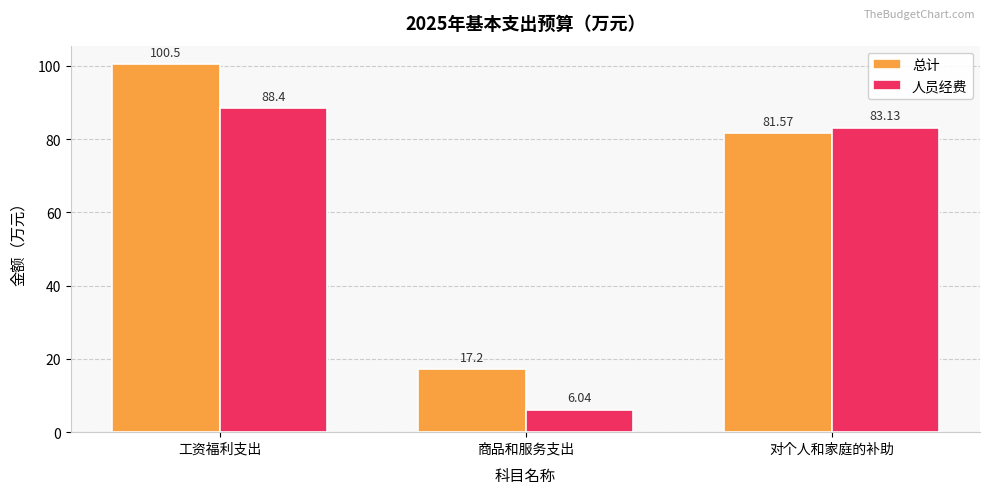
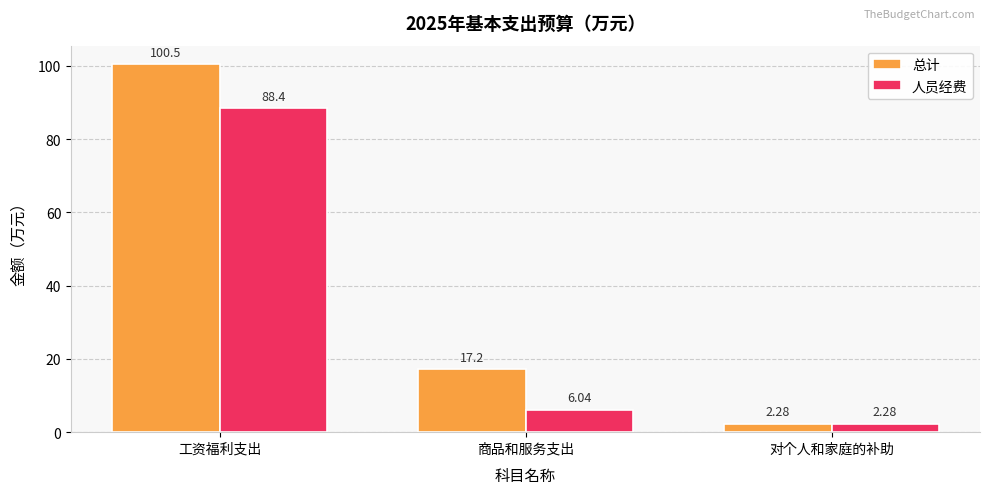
  {
    "总计": {
      "工资福利支出": 100.5,
      "商品和服务支出": 17.2,
-     "对个人和家庭的补助": 81.57
+     "对个人和家庭的补助": 2.28
    },
    "人员经费": {
      "工资福利支出": 88.4,
      "商品和服务支出": 6.04,
-     "对个人和家庭的补助": 83.13
+     "对个人和家庭的补助": 2.28
    }
  }
